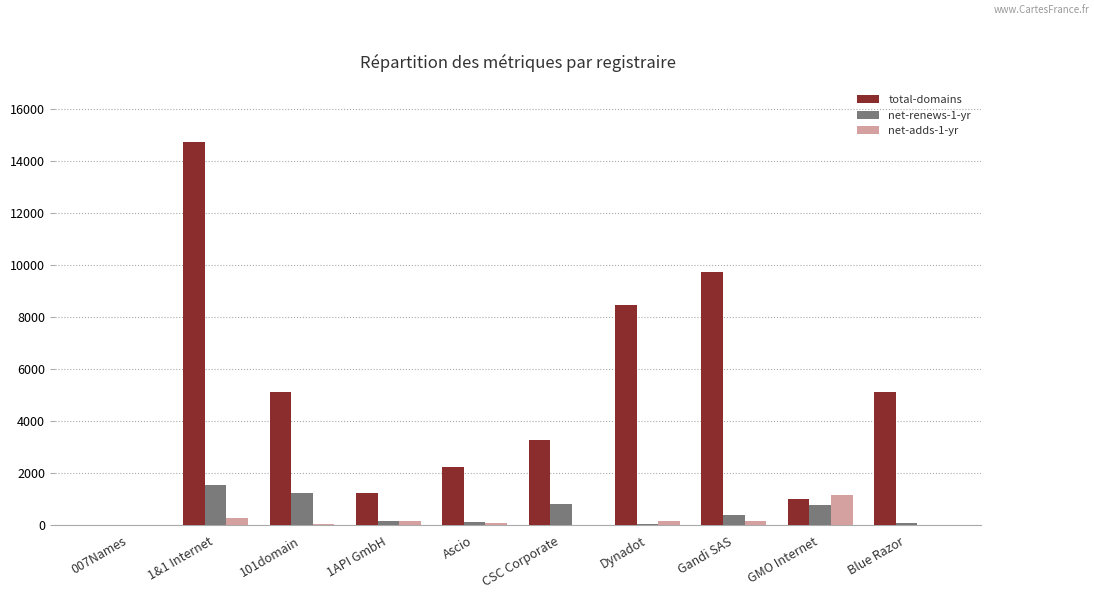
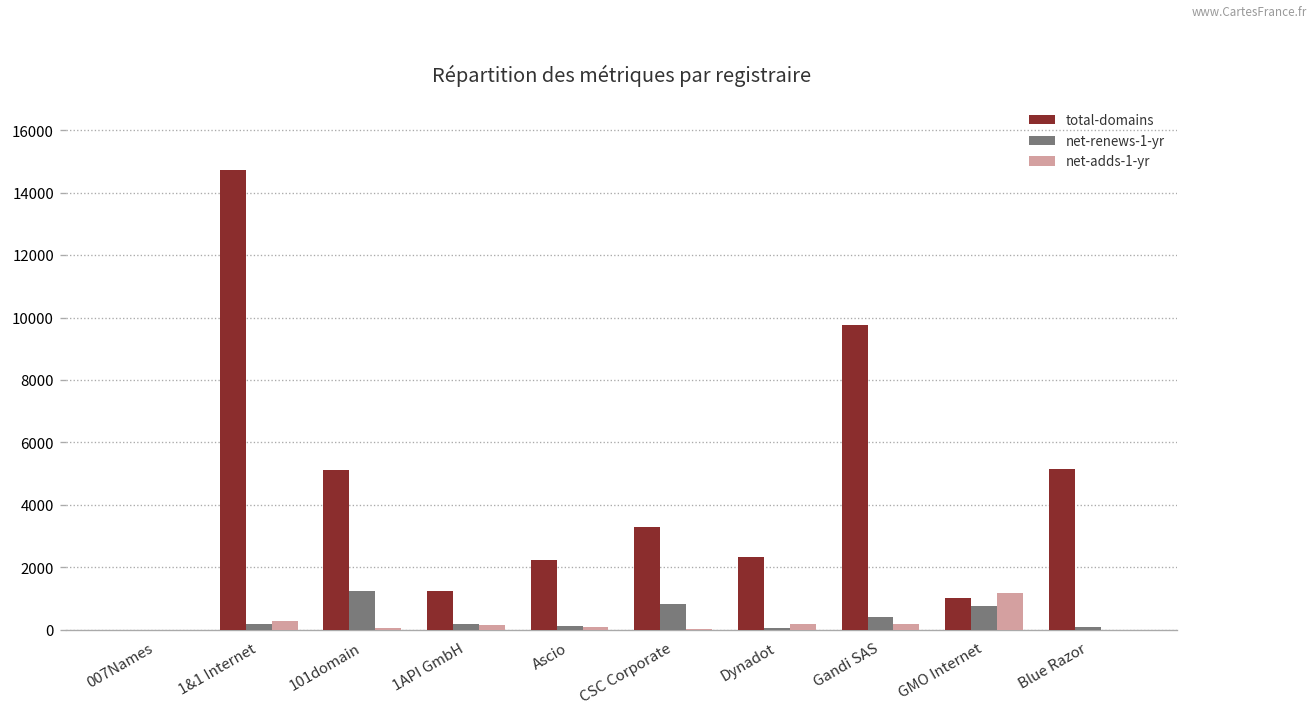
  {
    "total-domains": {
      "007Names": 0,
      "1&1 Internet": 14700,
      "101domain": 5100,
      "1API GmbH": 1200,
      "Ascio": 2200,
      "CSC Corporate": 3300,
-     "Dynadot": 8500,
+     "Dynadot": 2300,
      "Gandi SAS": 9700,
      "GMO Internet": 1000,
      "Blue Razor": 5100
    },
    "net-renews-1-yr": {
      "007Names": 0,
-     "1&1 Internet": 1500,
+     "1&1 Internet": 200,
      "101domain": 1200,
      "1API GmbH": 200,
      "Ascio": 100,
      "CSC Corporate": 800,
      "Gandi SAS": 400,
      "GMO Internet": 800
    },
    "net-adds-1-yr": {
      "007Names": 0,
      "1&1 Internet": 300,
      "1API GmbH": 200,
      "Ascio": 100,
      "Dynadot": 200,
      "Gandi SAS": 200,
      "GMO Internet": 1200,
      "Blue Razor": 0
    }
  }
